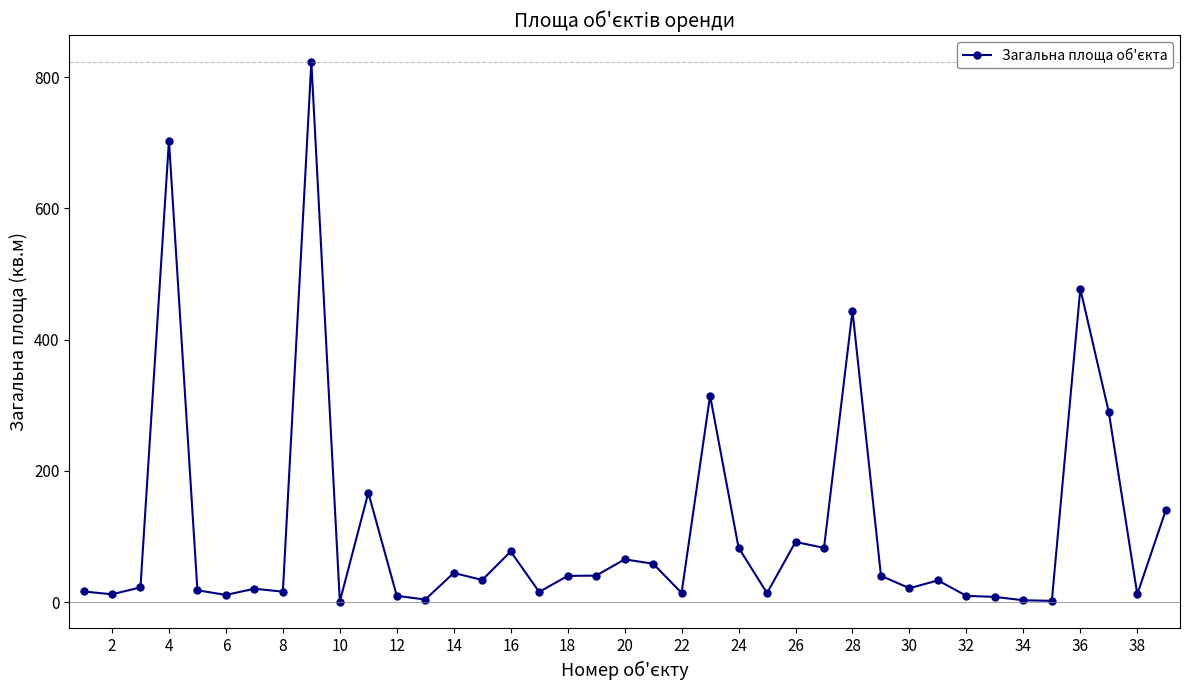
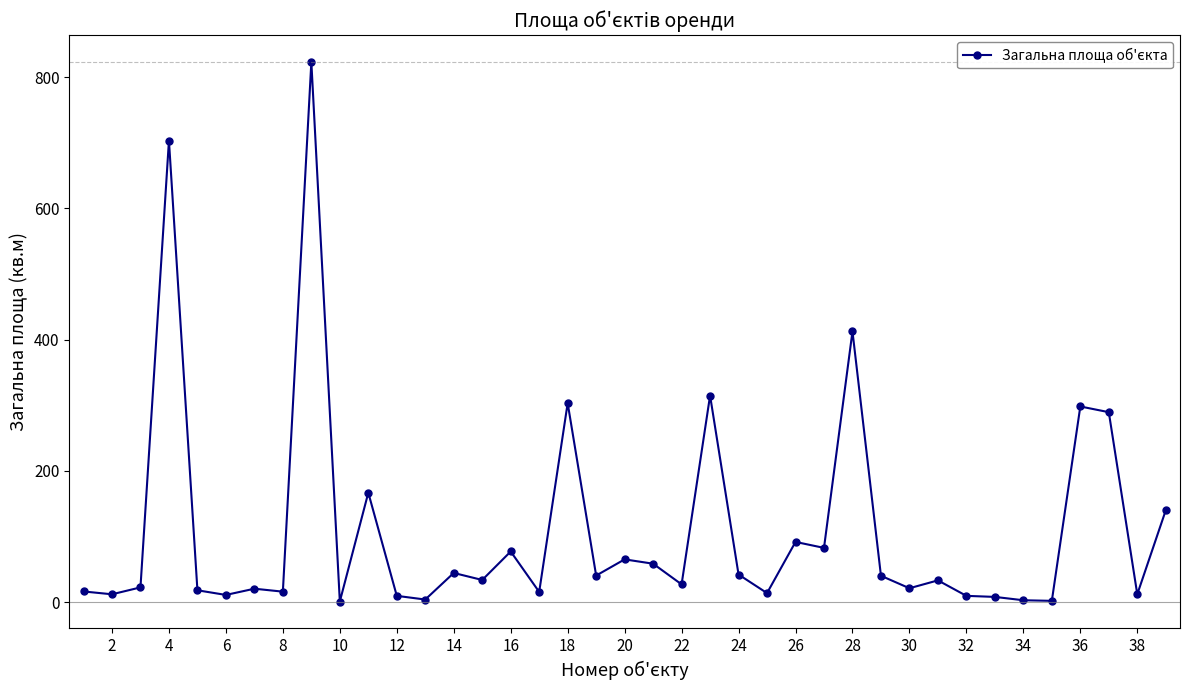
  {
    "2": 10,
    "4": 700,
    "6": 10,
    "8": 20,
    "10": 0,
    "12": 10,
    "14": 40,
    "16": 80,
-   "18": 40,
+   "18": 300,
    "20": 70,
-   "22": 10,
-   "24": 80,
+   "22": 30,
+   "24": 40,
    "26": 90,
-   "28": 440,
+   "28": 410,
    "30": 20,
    "32": 10,
    "34": 0,
-   "36": 480,
+   "36": 300,
    "38": 10
  }
